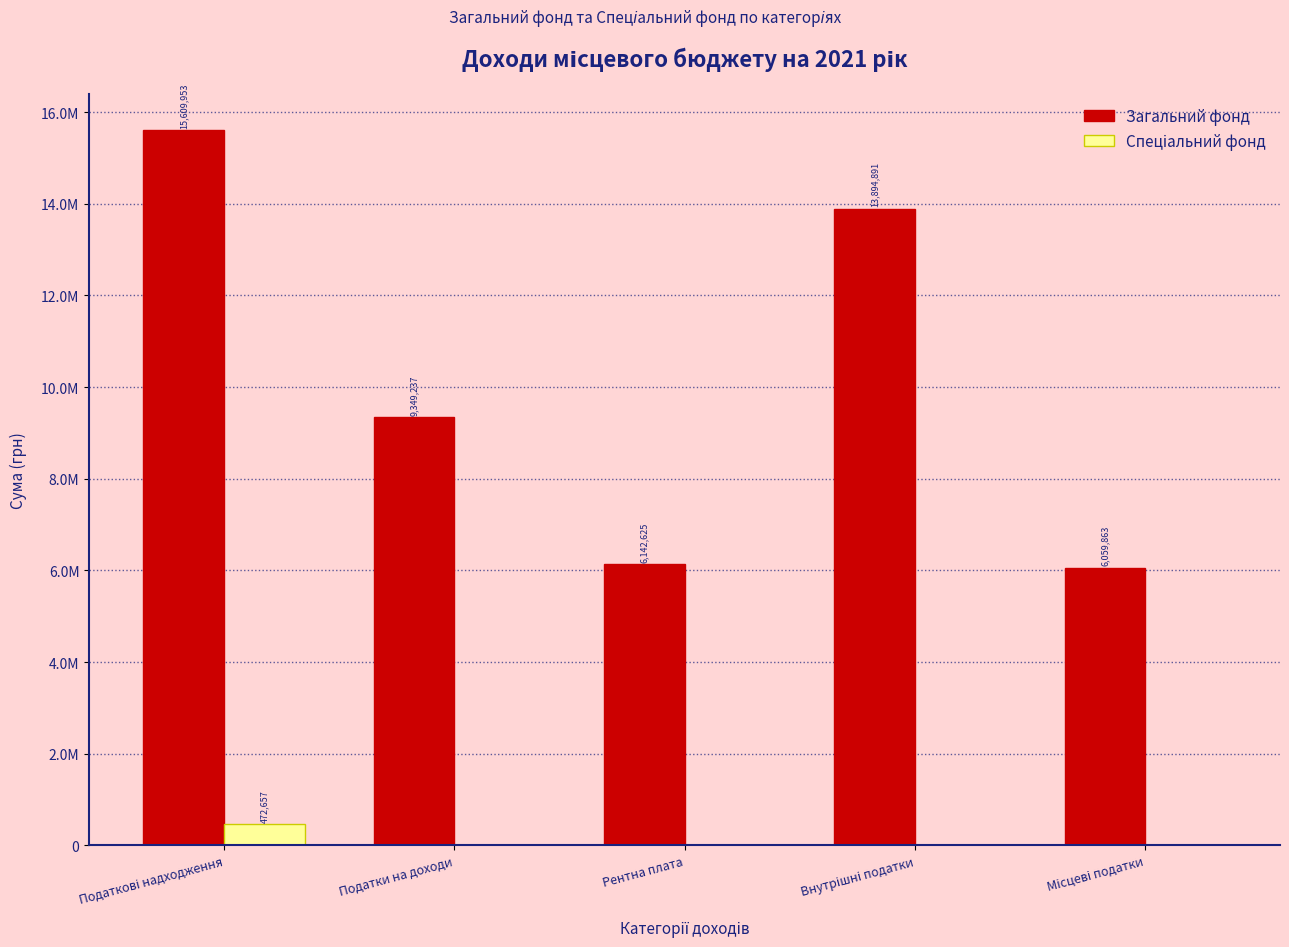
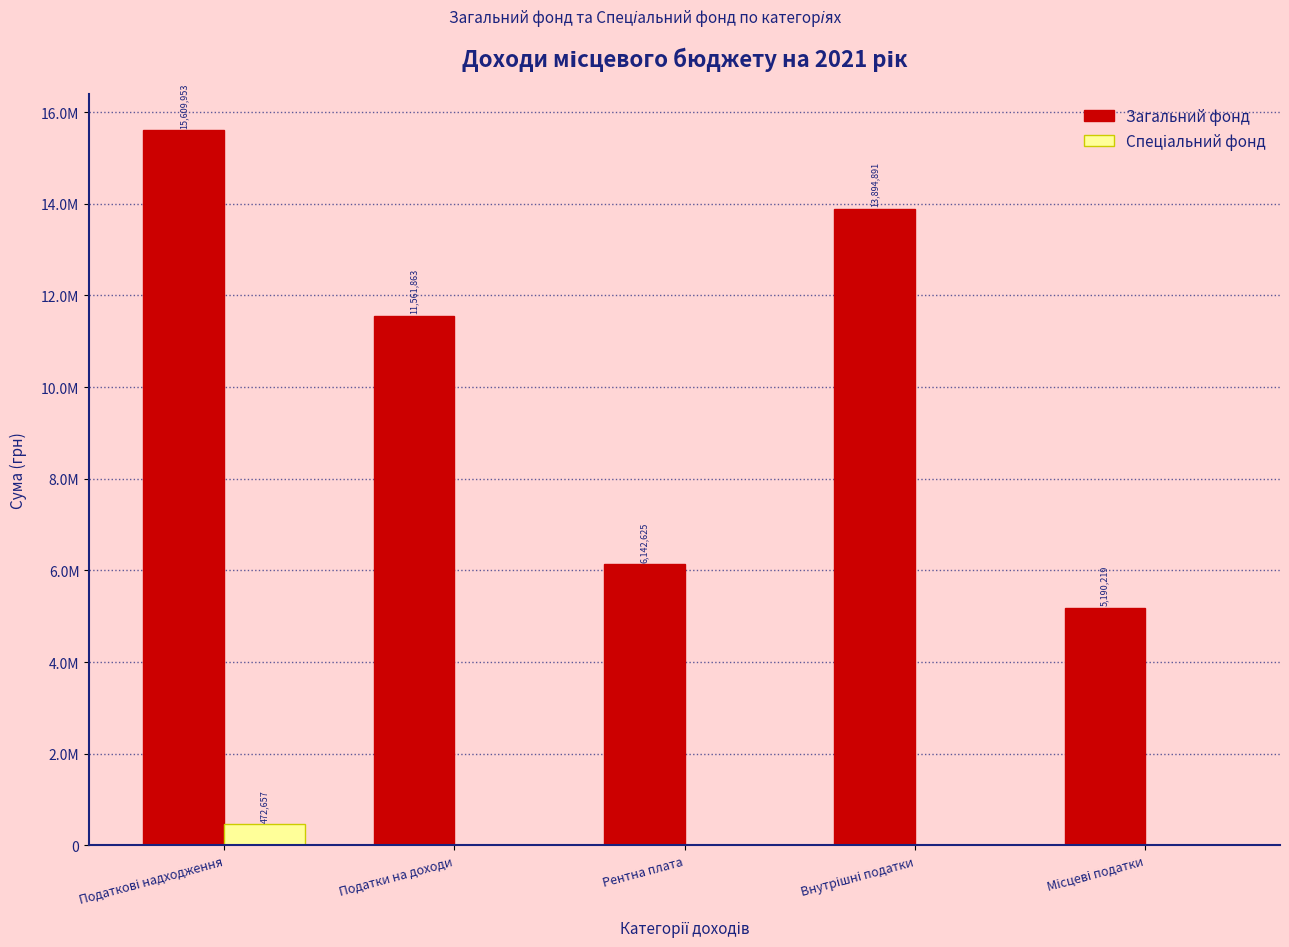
  {
    "Загальний фонд": {
      "Податкові надходження": "15,609,953",
-     "Податки на доходи": "9,349,237",
+     "Податки на доходи": "11,561,863",
      "Рентна плата": "6,142,625",
      "Внутрішні податки": "13,894,891",
-     "Місцеві податки": "6,059,863"
+     "Місцеві податки": "5,190,219"
    },
    "Спеціальний фонд": {
      "Податкові надходження": "472,657"
    }
  }
